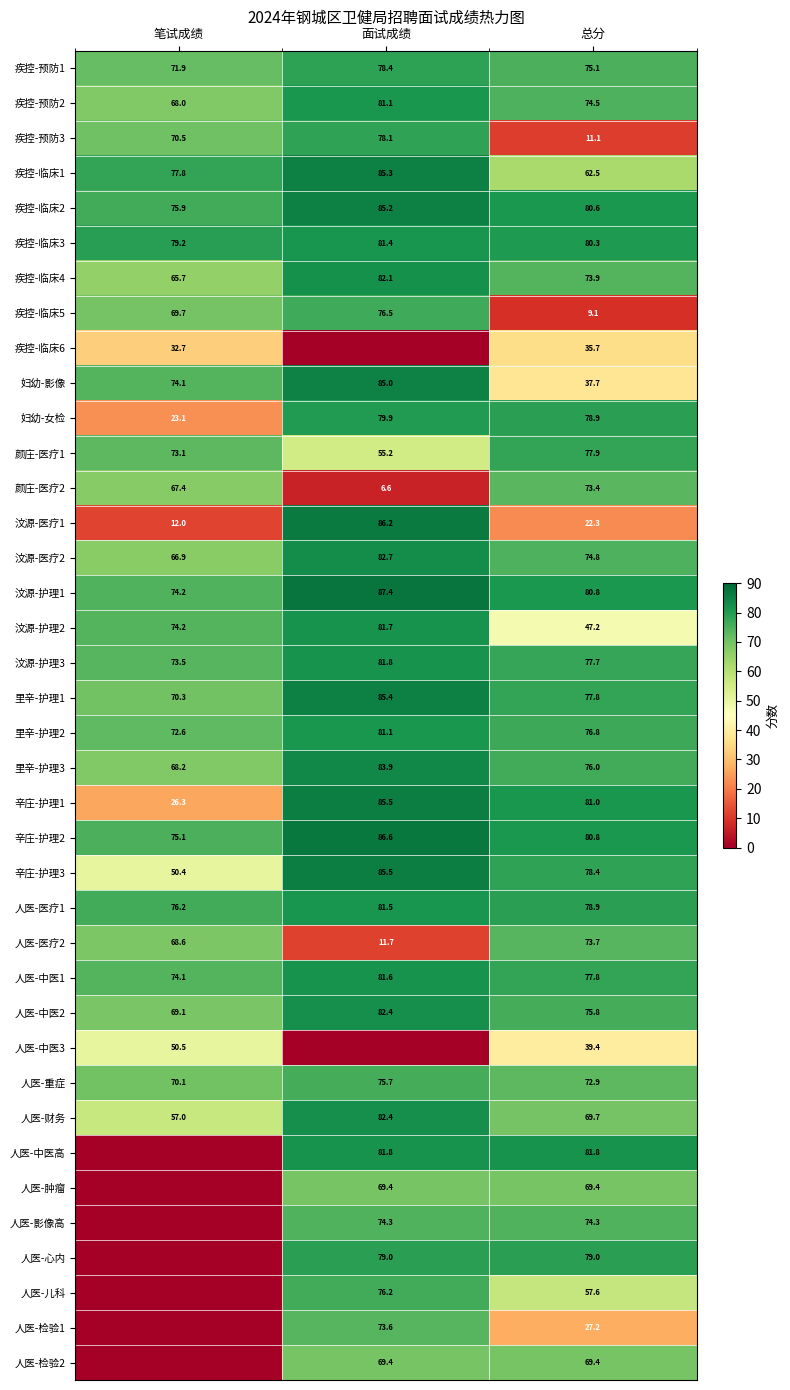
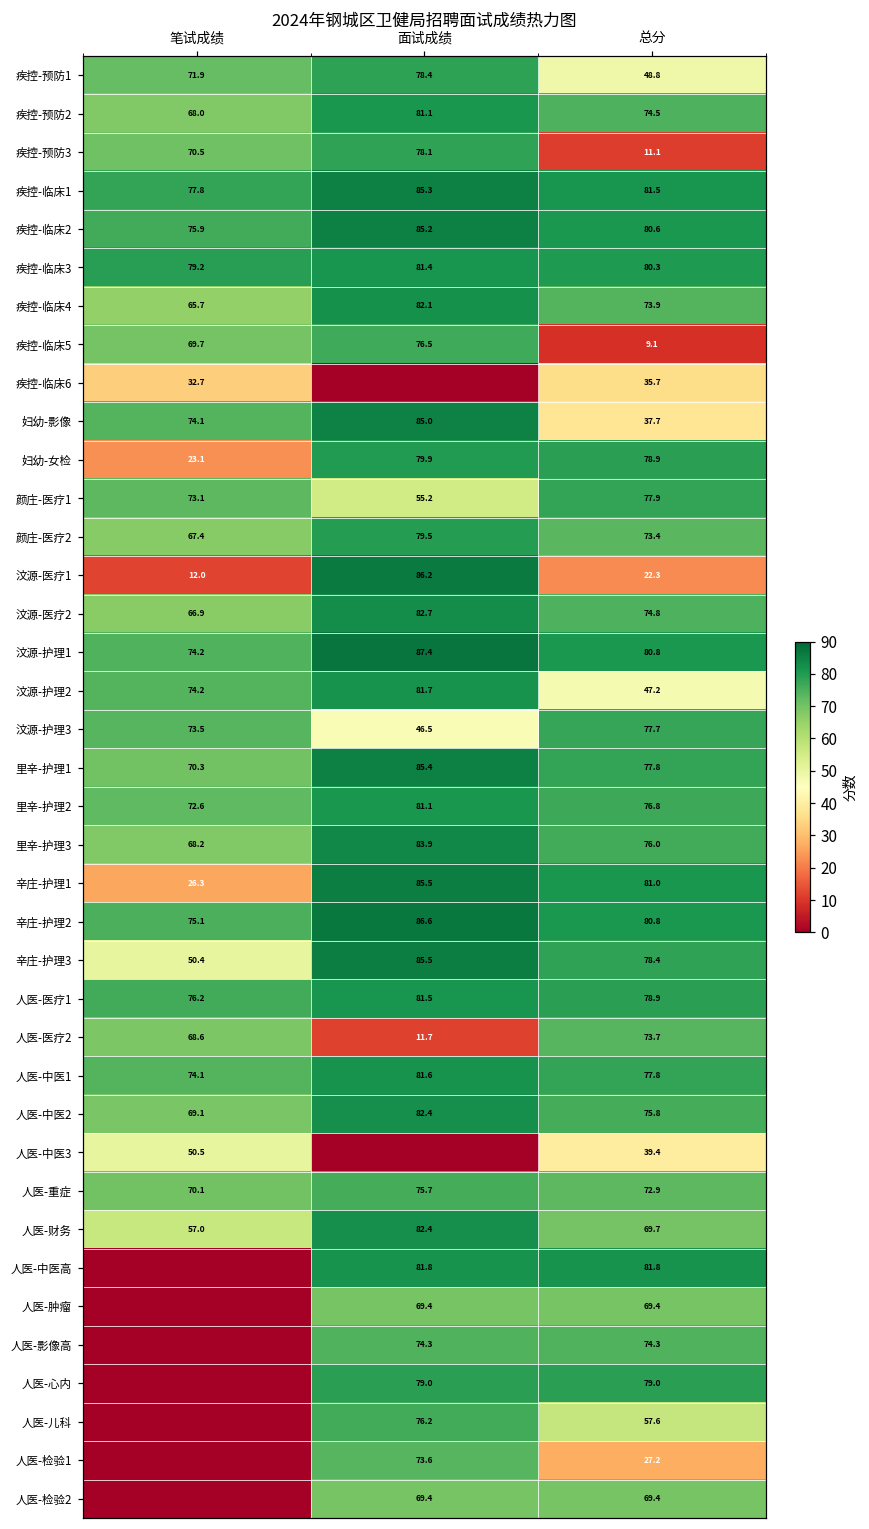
  {
    "疾控-预防1": {
      "笔试成绩": 71.9,
      "面试成绩": 78.4,
-     "总分": 75.1
+     "总分": 48.8
    },
    "疾控-预防2": {
      "笔试成绩": 68.0,
      "面试成绩": 81.1,
      "总分": 74.5
    },
    "疾控-预防3": {
      "笔试成绩": 70.5,
      "面试成绩": 78.1,
      "总分": 11.1
    },
    "疾控-临床1": {
      "笔试成绩": 77.8,
      "面试成绩": 85.3,
-     "总分": 62.5
+     "总分": 81.5
    },
    "疾控-临床2": {
      "笔试成绩": 75.9,
      "面试成绩": 85.2,
      "总分": 80.6
    },
    "疾控-临床3": {
      "笔试成绩": 79.2,
      "面试成绩": 81.4,
      "总分": 80.3
    },
    "疾控-临床4": {
      "笔试成绩": 65.7,
      "面试成绩": 82.1,
      "总分": 73.9
    },
    "疾控-临床5": {
      "笔试成绩": 69.7,
      "面试成绩": 76.5,
      "总分": 9.1
    },
    "疾控-临床6": {
      "笔试成绩": 32.7,
      "总分": 35.7
    },
    "妇幼-影像": {
      "笔试成绩": 74.1,
      "面试成绩": 85.0,
      "总分": 37.7
    },
    "妇幼-女检": {
      "笔试成绩": 23.1,
      "面试成绩": 79.9,
      "总分": 78.9
    },
    "颜庄-医疗1": {
      "笔试成绩": 73.1,
      "面试成绩": 55.2,
      "总分": 77.9
    },
    "颜庄-医疗2": {
      "笔试成绩": 67.4,
-     "面试成绩": 6.6,
+     "面试成绩": 79.5,
      "总分": 73.4
    },
    "汶源-医疗1": {
      "笔试成绩": 12.0,
      "面试成绩": 86.2,
      "总分": 22.3
    },
    "汶源-医疗2": {
      "笔试成绩": 66.9,
      "面试成绩": 82.7,
      "总分": 74.8
    },
    "汶源-护理1": {
      "笔试成绩": 74.2,
      "面试成绩": 87.4,
      "总分": 80.8
    },
    "汶源-护理2": {
      "笔试成绩": 74.2,
      "面试成绩": 81.7,
      "总分": 47.2
    },
    "汶源-护理3": {
      "笔试成绩": 73.5,
-     "面试成绩": 81.8,
+     "面试成绩": 46.5,
      "总分": 77.7
    },
    "里辛-护理1": {
      "笔试成绩": 70.3,
      "面试成绩": 85.4,
      "总分": 77.8
    },
    "里辛-护理2": {
      "笔试成绩": 72.6,
      "面试成绩": 81.1,
      "总分": 76.8
    },
    "里辛-护理3": {
      "笔试成绩": 68.2,
      "面试成绩": 83.9,
      "总分": 76.0
    },
    "辛庄-护理1": {
      "笔试成绩": 26.3,
      "面试成绩": 85.5,
      "总分": 81.0
    },
    "辛庄-护理2": {
      "笔试成绩": 75.1,
      "面试成绩": 86.6,
      "总分": 80.8
    },
    "辛庄-护理3": {
      "笔试成绩": 50.4,
      "面试成绩": 85.5,
      "总分": 78.4
    },
    "人医-医疗1": {
      "笔试成绩": 76.2,
      "面试成绩": 81.5,
      "总分": 78.9
    },
    "人医-医疗2": {
      "笔试成绩": 68.6,
      "面试成绩": 11.7,
      "总分": 73.7
    },
    "人医-中医1": {
      "笔试成绩": 74.1,
      "面试成绩": 81.6,
      "总分": 77.8
    },
    "人医-中医2": {
      "笔试成绩": 69.1,
      "面试成绩": 82.4,
      "总分": 75.8
    },
    "人医-中医3": {
      "笔试成绩": 50.5,
      "总分": 39.4
    },
    "人医-重症": {
      "笔试成绩": 70.1,
      "面试成绩": 75.7,
      "总分": 72.9
    },
    "人医-财务": {
      "笔试成绩": 57.0,
      "面试成绩": 82.4,
      "总分": 69.7
    },
    "人医-中医高": {
      "面试成绩": 81.8,
      "总分": 81.8
    },
    "人医-肿瘤": {
      "面试成绩": 69.4,
      "总分": 69.4
    },
    "人医-影像高": {
      "面试成绩": 74.3,
      "总分": 74.3
    },
    "人医-心内": {
      "面试成绩": 79.0,
      "总分": 79.0
    },
    "人医-儿科": {
      "面试成绩": 76.2,
      "总分": 57.6
    },
    "人医-检验1": {
      "面试成绩": 73.6,
      "总分": 27.2
    },
    "人医-检验2": {
      "面试成绩": 69.4,
      "总分": 69.4
    }
  }
